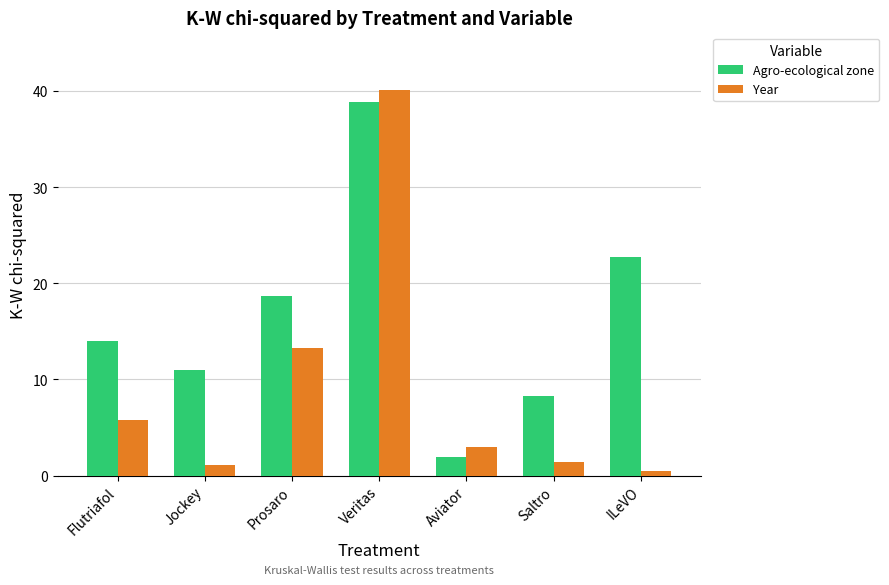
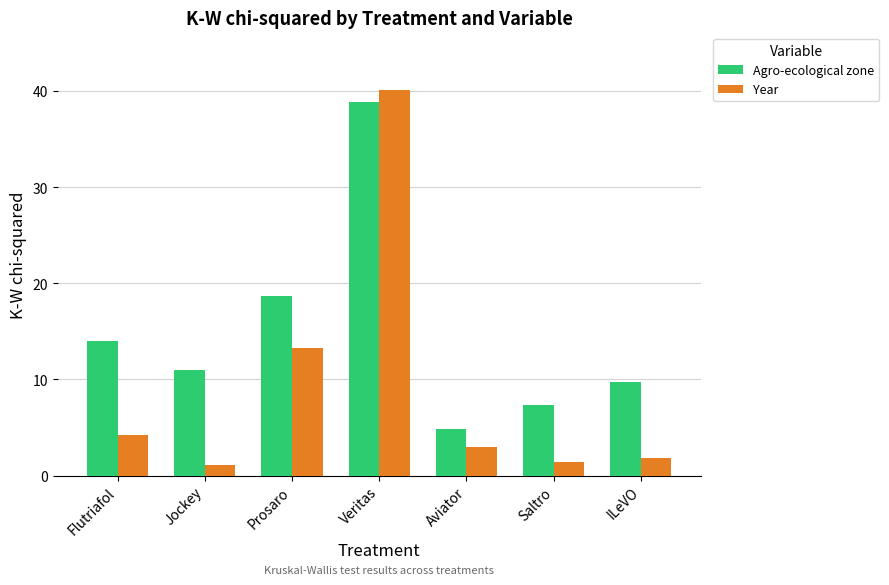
  {
    "Agro-ecological zone": {
      "Flutriafol": 14,
      "Jockey": 11,
      "Prosaro": 19,
      "Veritas": 39,
-     "Aviator": 2,
-     "Saltro": 8,
-     "ILeVO": 23
+     "Aviator": 5,
+     "Saltro": 7,
+     "ILeVO": 10
    },
    "Year": {
-     "Flutriafol": 6,
+     "Flutriafol": 4,
      "Jockey": 1,
      "Prosaro": 13,
      "Veritas": 40,
      "Aviator": 3,
      "Saltro": 1,
-     "ILeVO": 0
+     "ILeVO": 2
    }
  }
